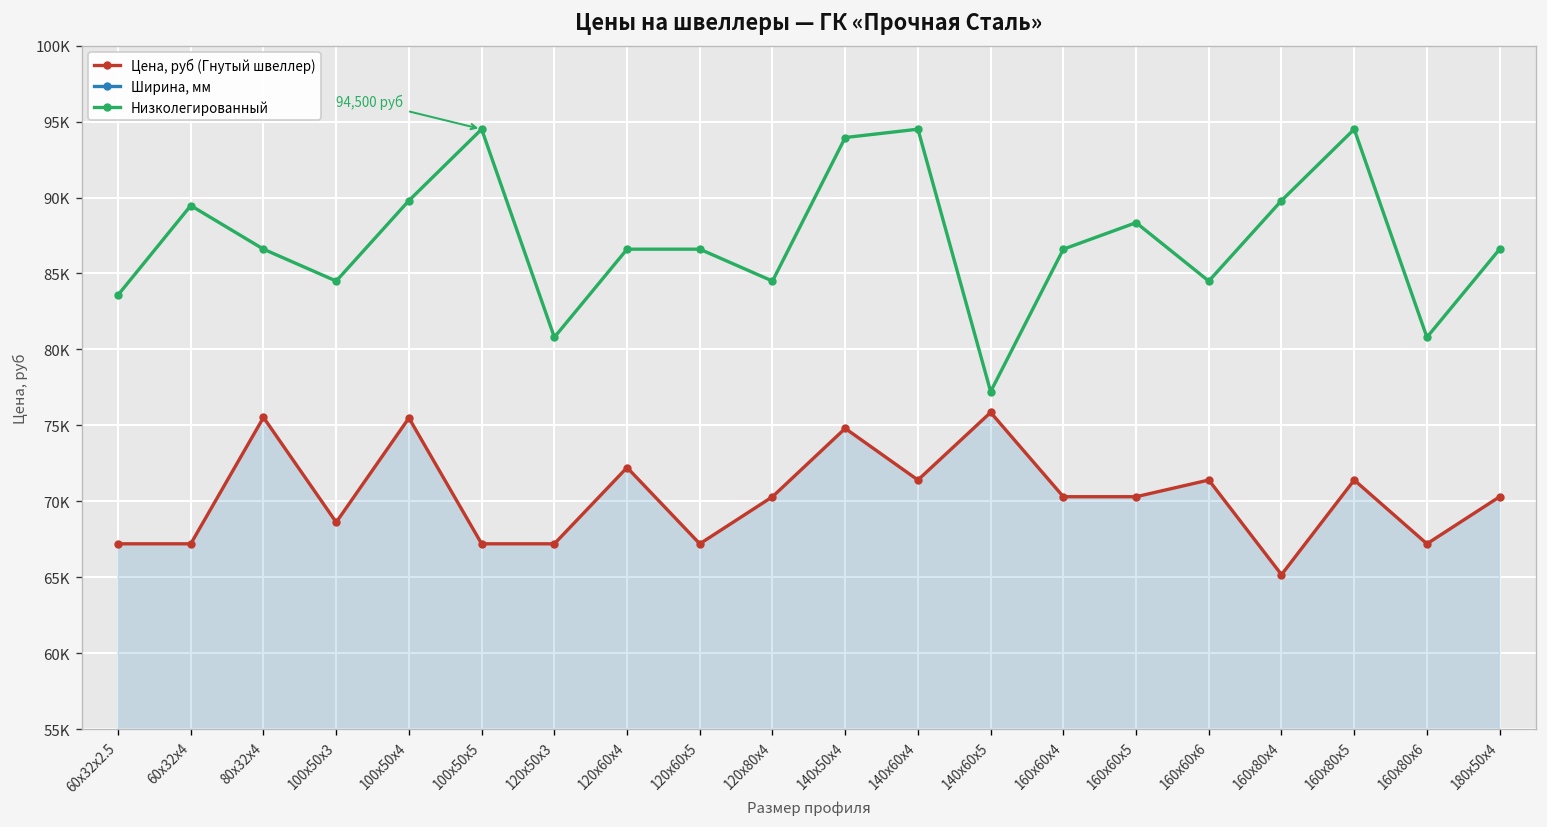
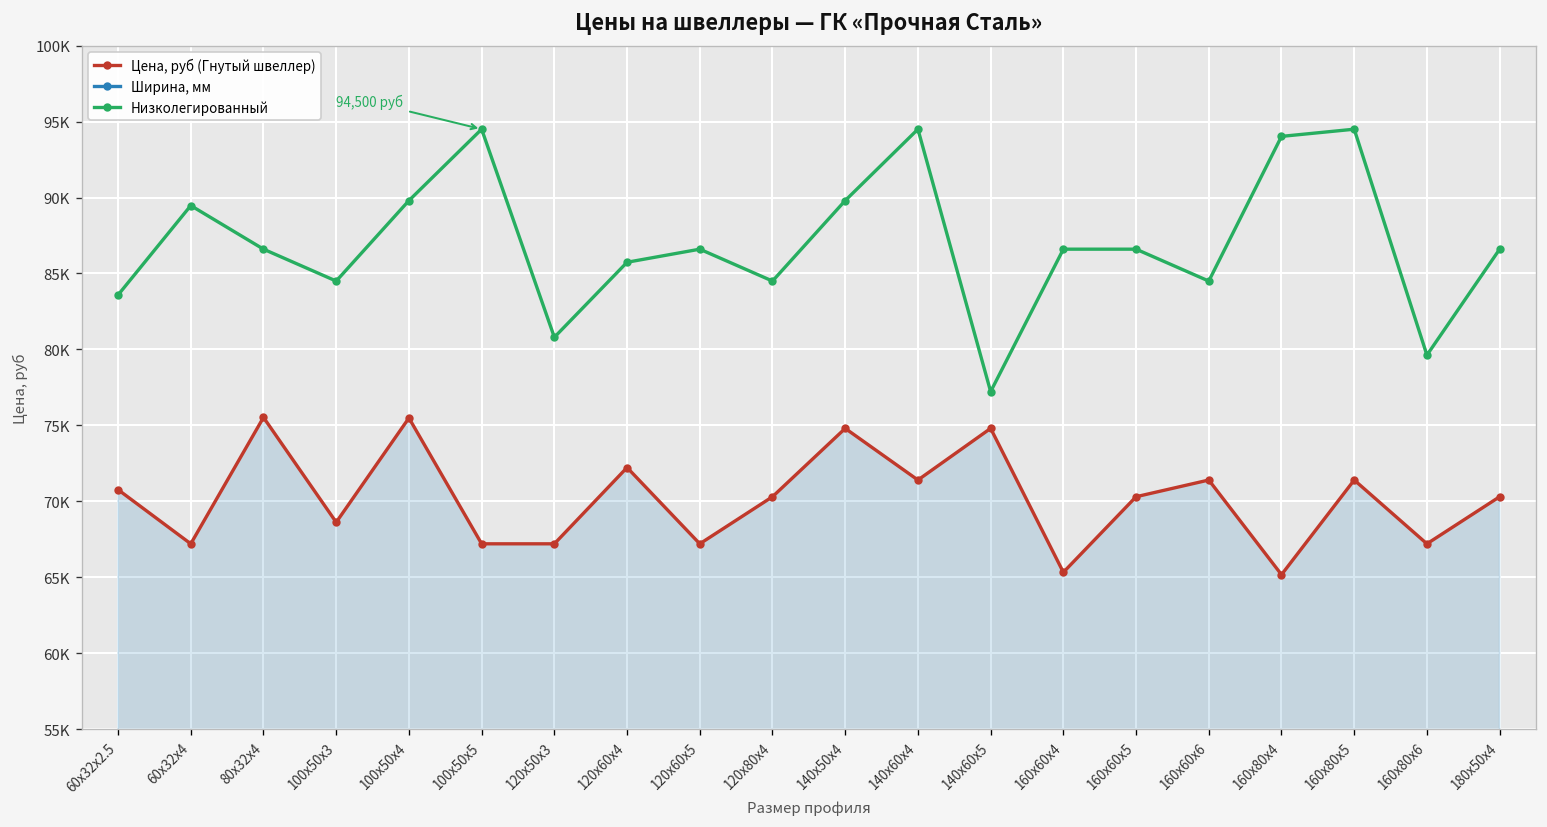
  {
    "Цена, руб (Гнутый швеллер)": {
-     "60x32x2.5": 67200,
+     "60x32x2.5": 70800,
      "60x32x4": 67200,
      "80x32x4": 75500,
      "100x50x3": 68600,
      "100x50x4": 75500,
      "100x50x5": 67200,
      "120x50x3": 67200,
      "120x60x4": 72200,
      "120x60x5": 67200,
      "120x80x4": 70300,
      "140x50x4": 74800,
      "140x60x4": 71400,
-     "140x60x5": 75900,
-     "160x60x4": 70300,
+     "140x60x5": 74800,
+     "160x60x4": 65300,
      "160x60x5": 70300,
      "160x60x6": 71400,
      "160x80x4": 65200,
      "160x80x5": 71400,
      "160x80x6": 67200,
      "180x50x4": 70300
    },
    "Низколегированный": {
      "60x32x2.5": 83600,
      "60x32x4": 89500,
      "80x32x4": 86600,
      "100x50x3": 84500,
      "100x50x4": 89800,
      "120x50x3": 80800,
-     "120x60x4": 86600,
+     "120x60x4": 85700,
      "120x60x5": 86600,
      "120x80x4": 84500,
-     "140x50x4": 94000,
+     "140x50x4": 89800,
      "140x60x4": 94500,
      "140x60x5": 77200,
      "160x60x4": 86600,
-     "160x60x5": 88300,
+     "160x60x5": 86600,
      "160x60x6": 84500,
-     "160x80x4": 89800,
+     "160x80x4": 94000,
      "160x80x5": 94500,
-     "160x80x6": 80800,
+     "160x80x6": 79600,
      "180x50x4": 86600
    }
  }
